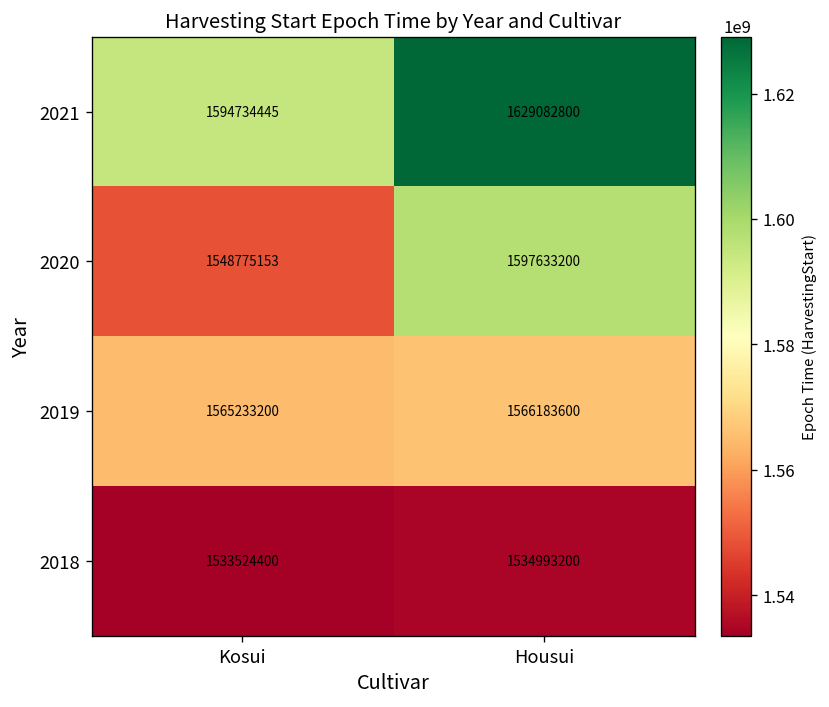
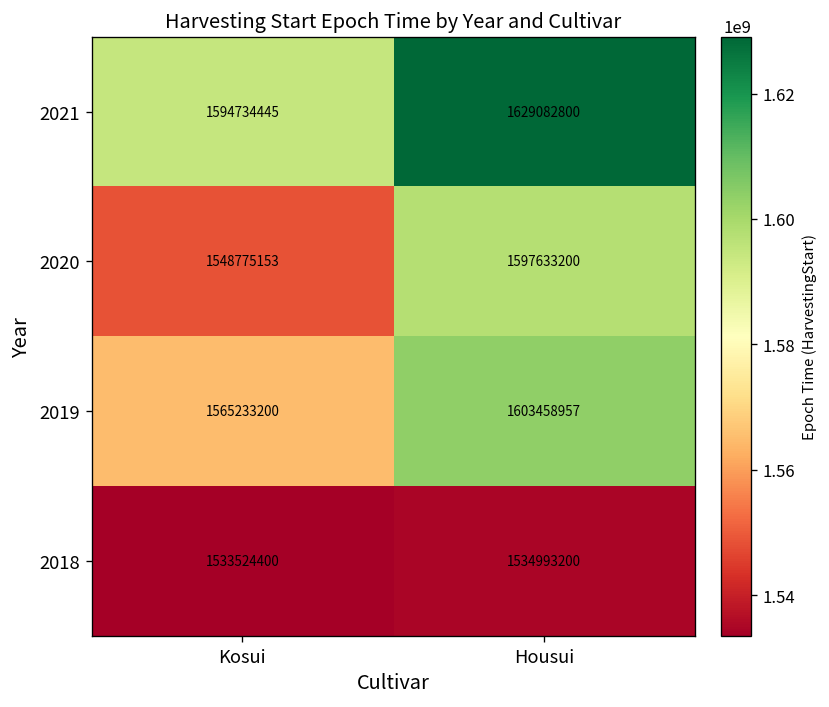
  {
    "2021": {
      "Kosui": 1594734445,
      "Housui": 1629082800
    },
    "2020": {
      "Kosui": 1548775153,
      "Housui": 1597633200
    },
    "2019": {
      "Kosui": 1565233200,
-     "Housui": 1566183600
+     "Housui": 1603458957
    },
    "2018": {
      "Kosui": 1533524400,
      "Housui": 1534993200
    }
  }
